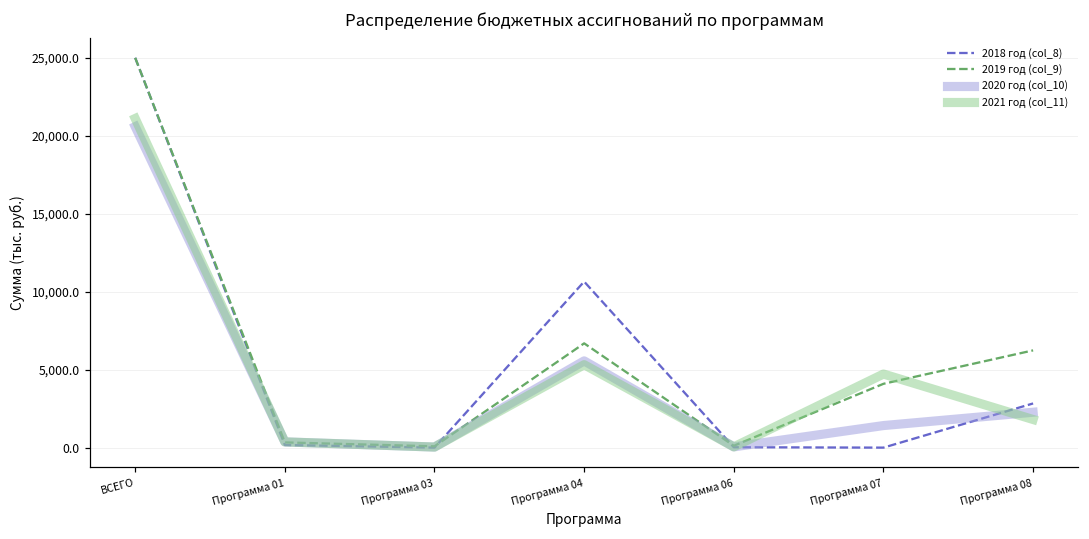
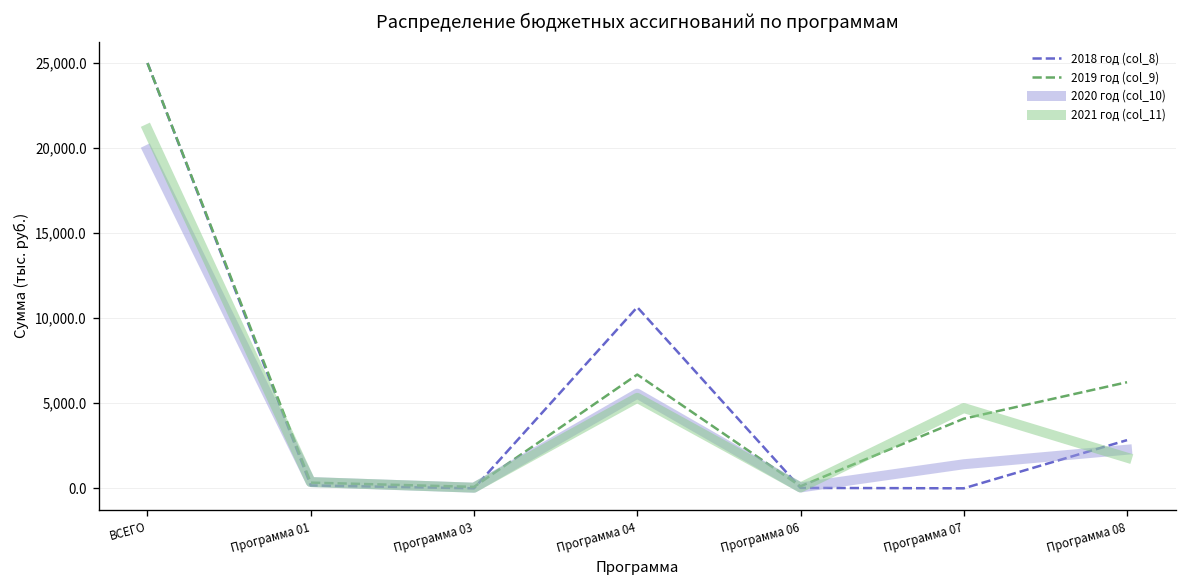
  {
    "2018 год (col_8)": {
      "Программа 04": "10,600",
      "Программа 07": "0",
      "Программа 08": "2,800"
    },
    "2020 год (col_10)": {
-     "ВСЕГО": "20,600",
+     "ВСЕГО": "19,900",
      "Программа 04": "5,600",
      "Программа 07": "1,400",
      "Программа 08": "2,300"
    }
  }
